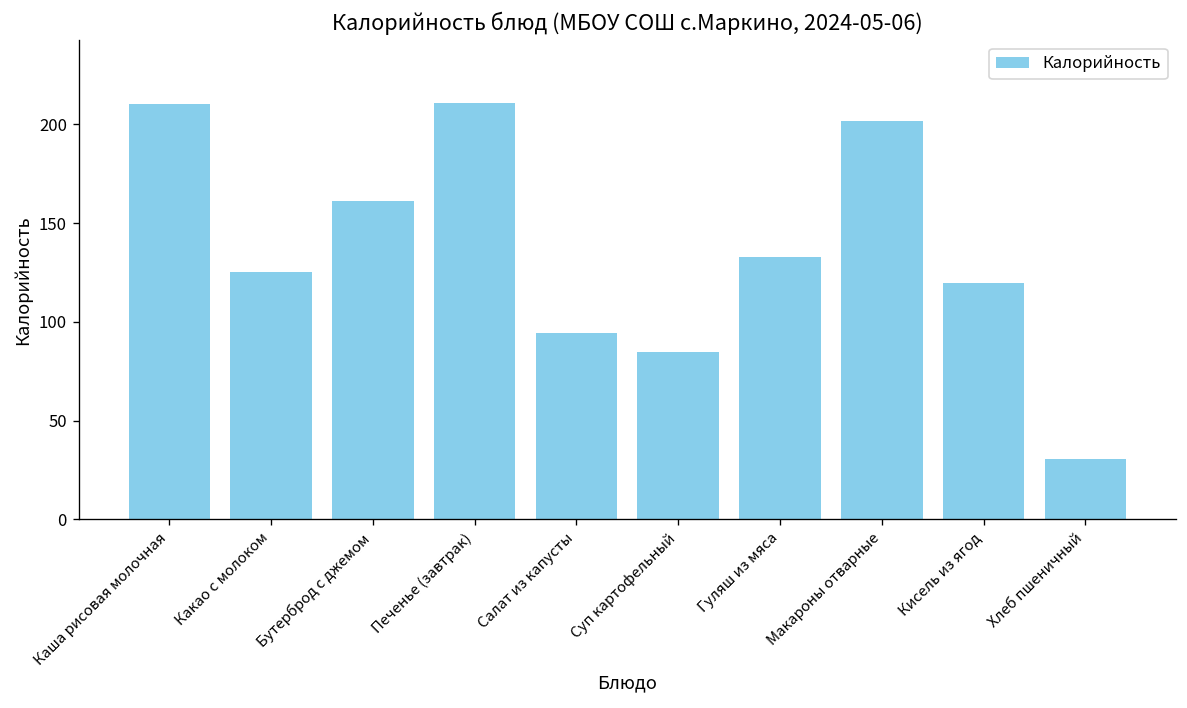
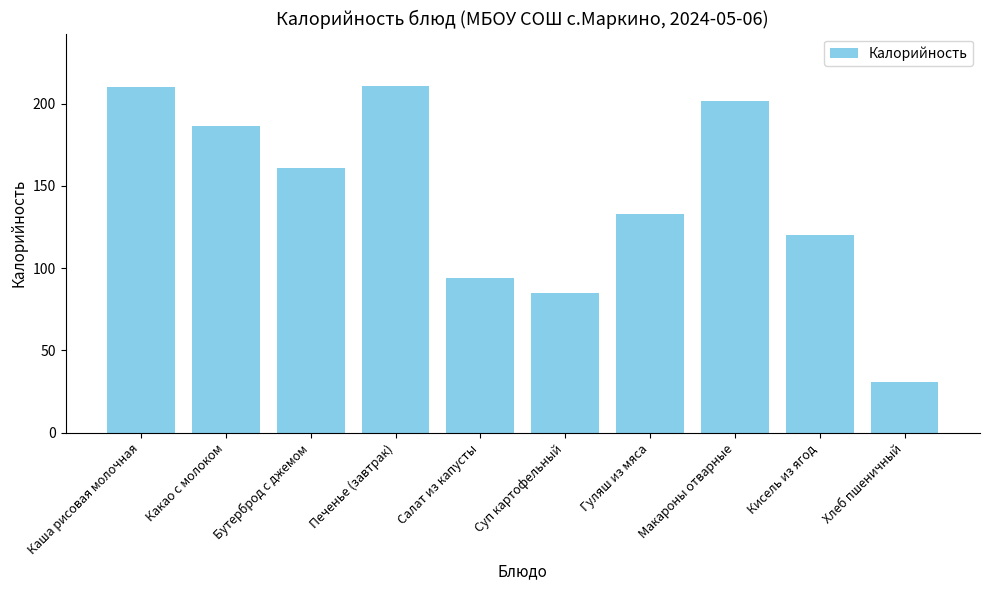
  {
    "Каша рисовая молочная": 210,
-   "Какао с молоком": 125,
+   "Какао с молоком": 186,
    "Бутерброд с джемом": 161,
    "Печенье (завтрак)": 211,
    "Салат из капусты": 94,
    "Суп картофельный": 85,
    "Гуляш из мяса": 133,
    "Макароны отварные": 202,
    "Кисель из ягод": 120,
    "Хлеб пшеничный": 31
  }
